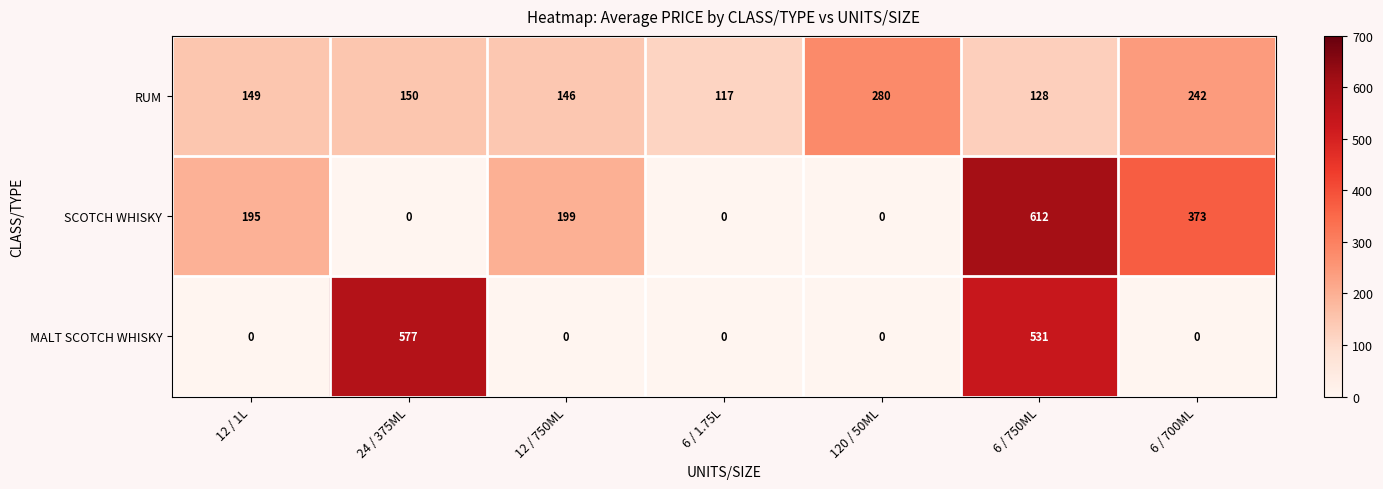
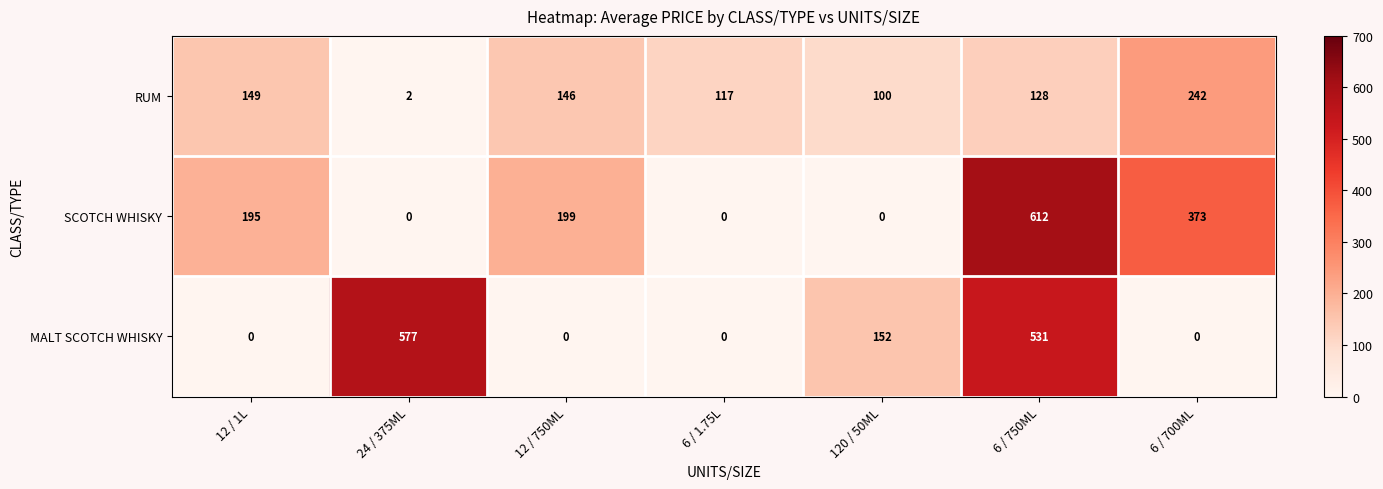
  {
    "RUM": {
      "12 / 1L": 149,
-     "24 / 375ML": 150,
+     "24 / 375ML": 2,
      "12 / 750ML": 146,
      "6 / 1.75L": 117,
-     "120 / 50ML": 280,
+     "120 / 50ML": 100,
      "6 / 750ML": 128,
      "6 / 700ML": 242
    },
    "SCOTCH WHISKY": {
      "12 / 1L": 195,
      "24 / 375ML": 0,
      "12 / 750ML": 199,
      "6 / 1.75L": 0,
      "120 / 50ML": 0,
      "6 / 750ML": 612,
      "6 / 700ML": 373
    },
    "MALT SCOTCH WHISKY": {
      "12 / 1L": 0,
      "24 / 375ML": 577,
      "12 / 750ML": 0,
      "6 / 1.75L": 0,
-     "120 / 50ML": 0,
+     "120 / 50ML": 152,
      "6 / 750ML": 531,
      "6 / 700ML": 0
    }
  }
